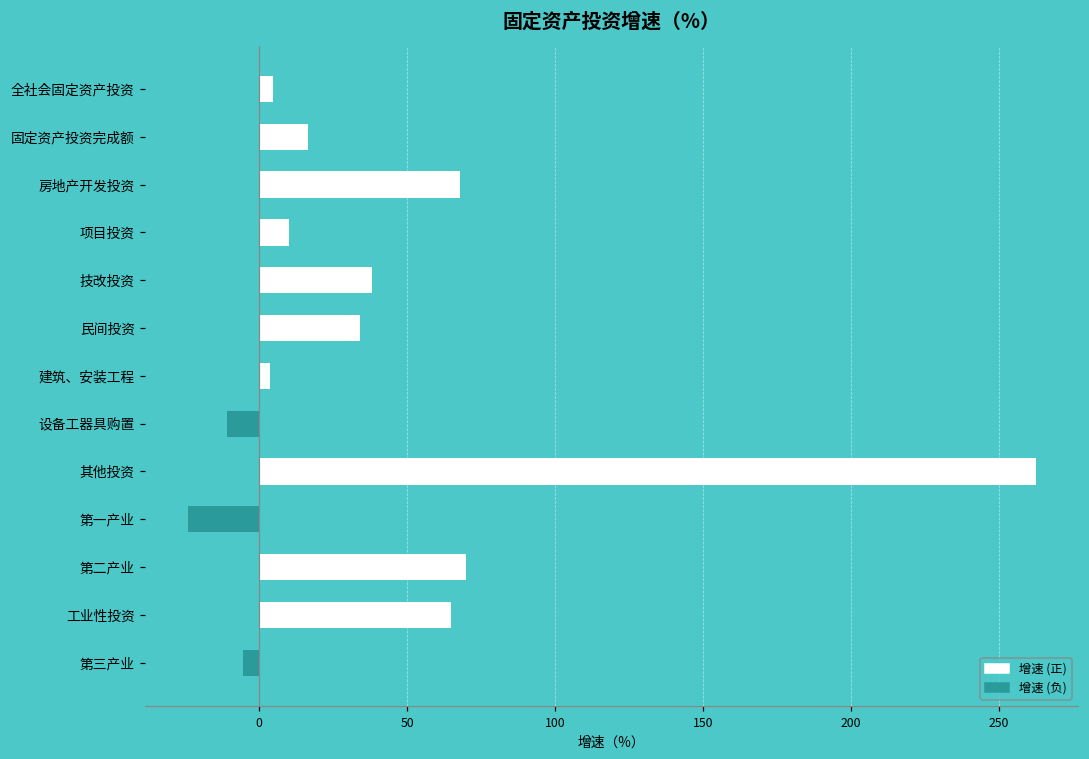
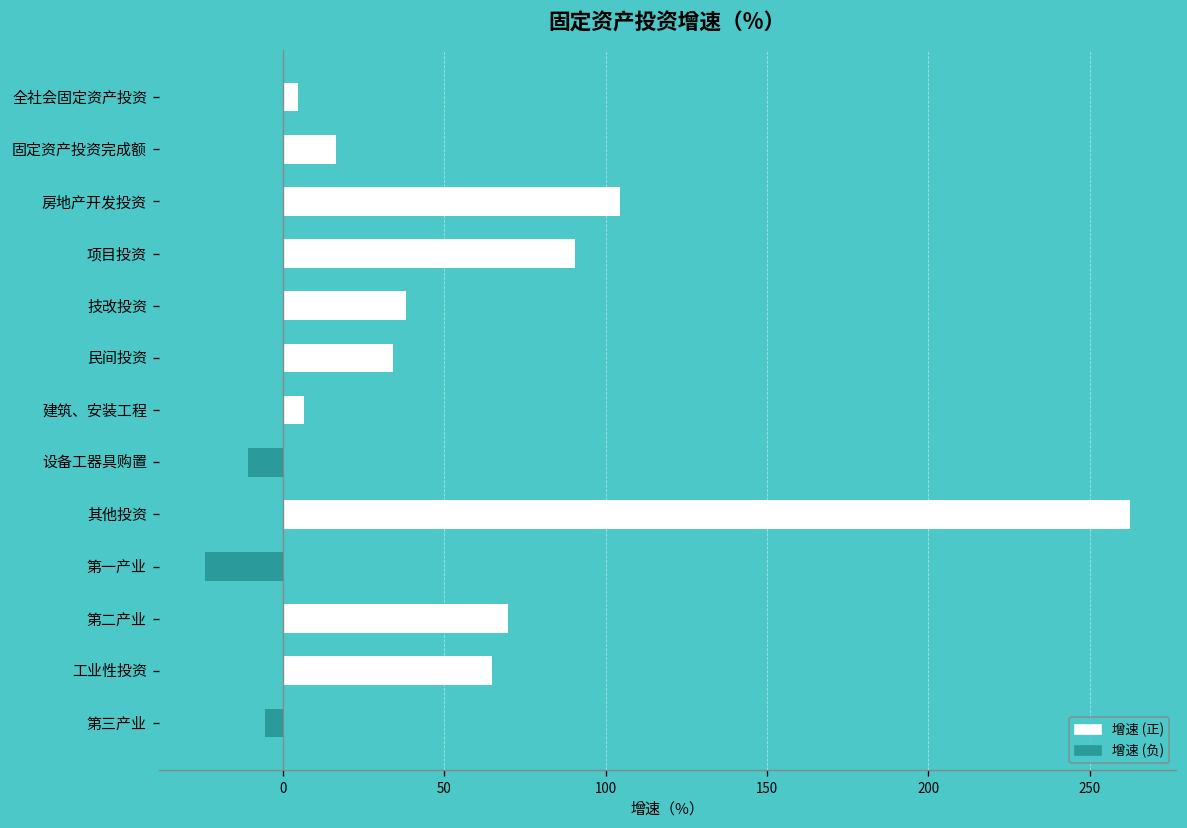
  {
    "全社会固定资产投资": 5,
    "固定资产投资完成额": 16,
-   "房地产开发投资": 68,
-   "项目投资": 10,
+   "房地产开发投资": 105,
+   "项目投资": 91,
    "技改投资": 38,
    "民间投资": 34,
-   "建筑、安装工程": 4,
+   "建筑、安装工程": 7,
    "设备工器具购置": -11,
    "其他投资": 262,
    "第一产业": -24,
    "第二产业": 70,
    "工业性投资": 65,
    "第三产业": -6
  }
